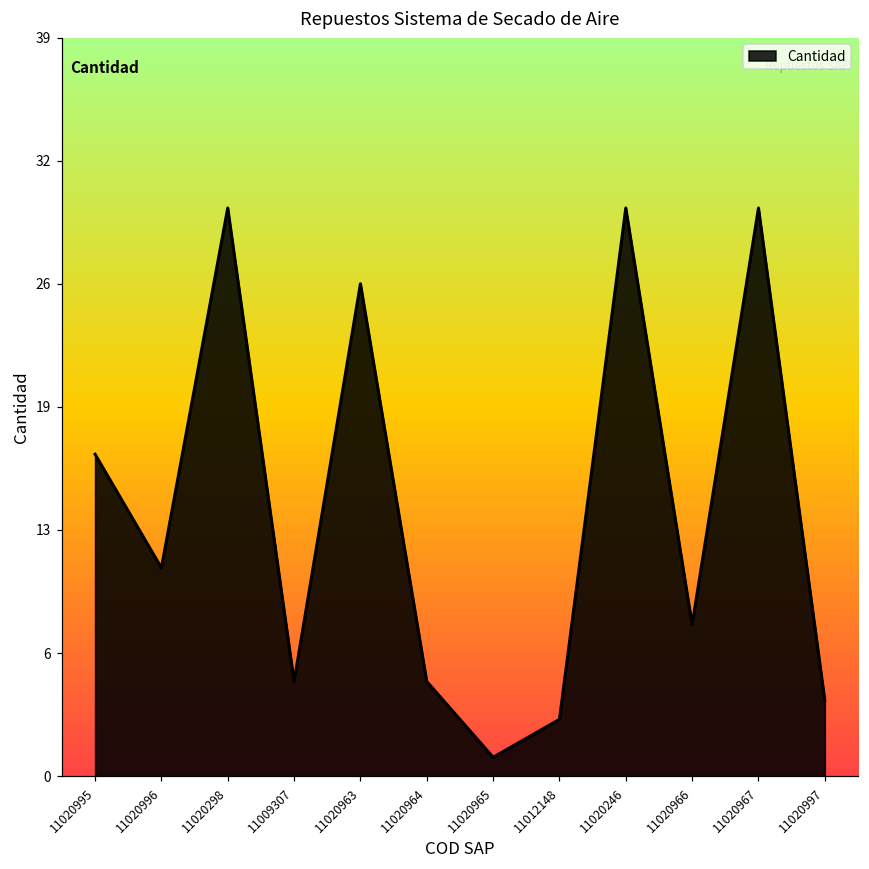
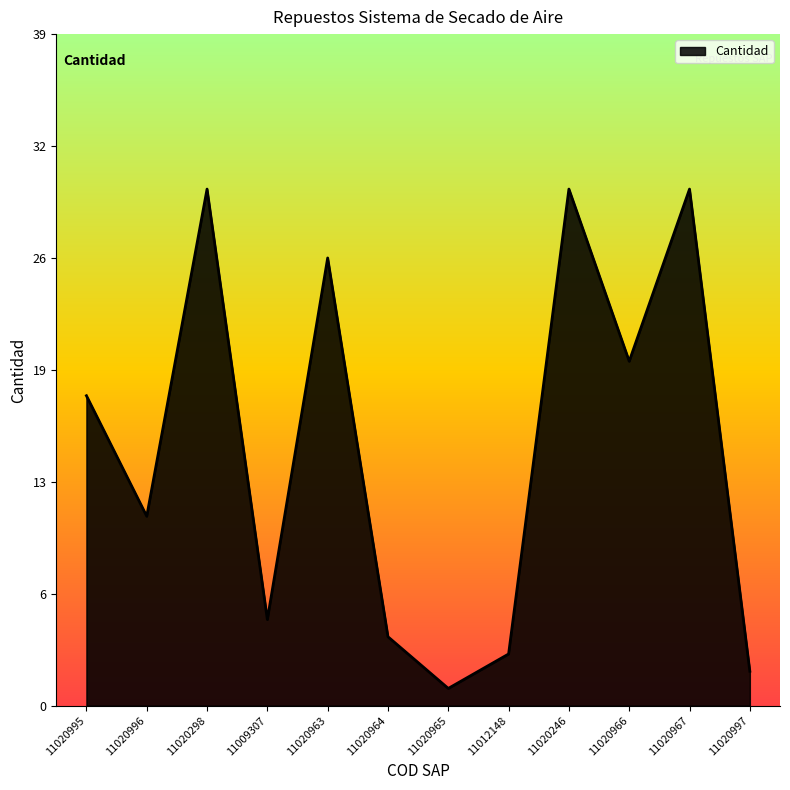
  {
-   "11020995": 17,
+   "11020995": 18,
    "11020996": 11,
    "11020298": 30,
    "11009307": 5,
    "11020963": 26,
-   "11020964": 5,
+   "11020964": 4,
    "11020965": 1,
    "11012148": 3,
    "11020246": 30,
-   "11020966": 8,
+   "11020966": 20,
    "11020967": 30,
-   "11020997": 4
+   "11020997": 2
  }
